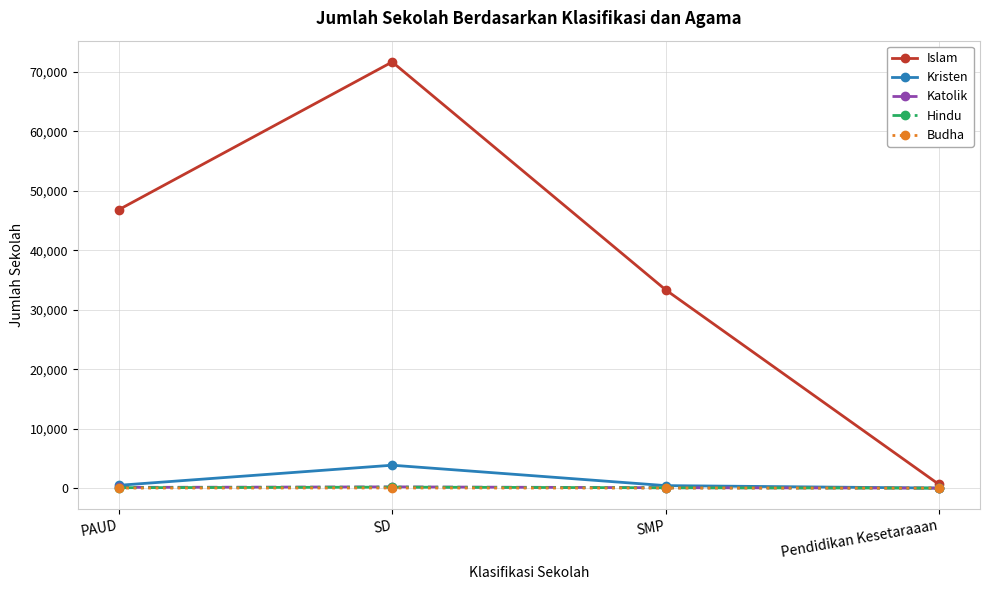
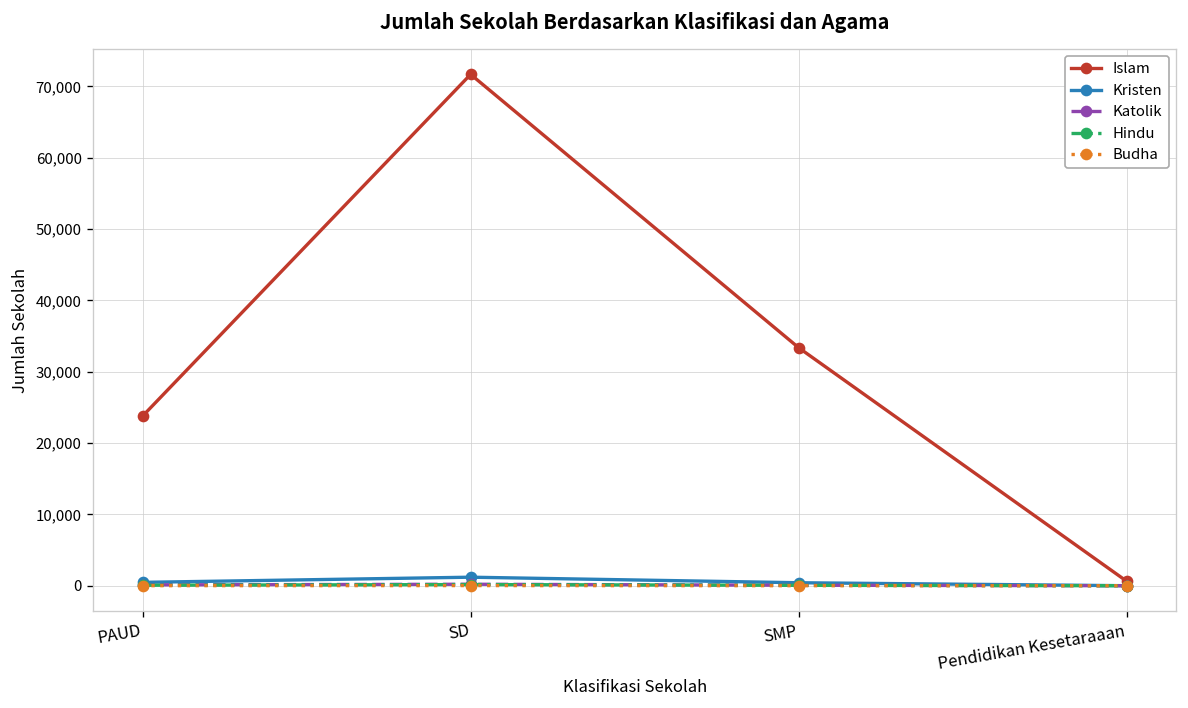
  {
    "Islam": {
-     "PAUD": "47,000",
+     "PAUD": "24,000",
      "SD": "72,000",
      "SMP": "33,000",
      "Pendidikan Kesetaraaan": "1,000"
    },
    "Kristen": {
-     "SD": "4,000"
+     "SD": "1,000"
    }
  }
